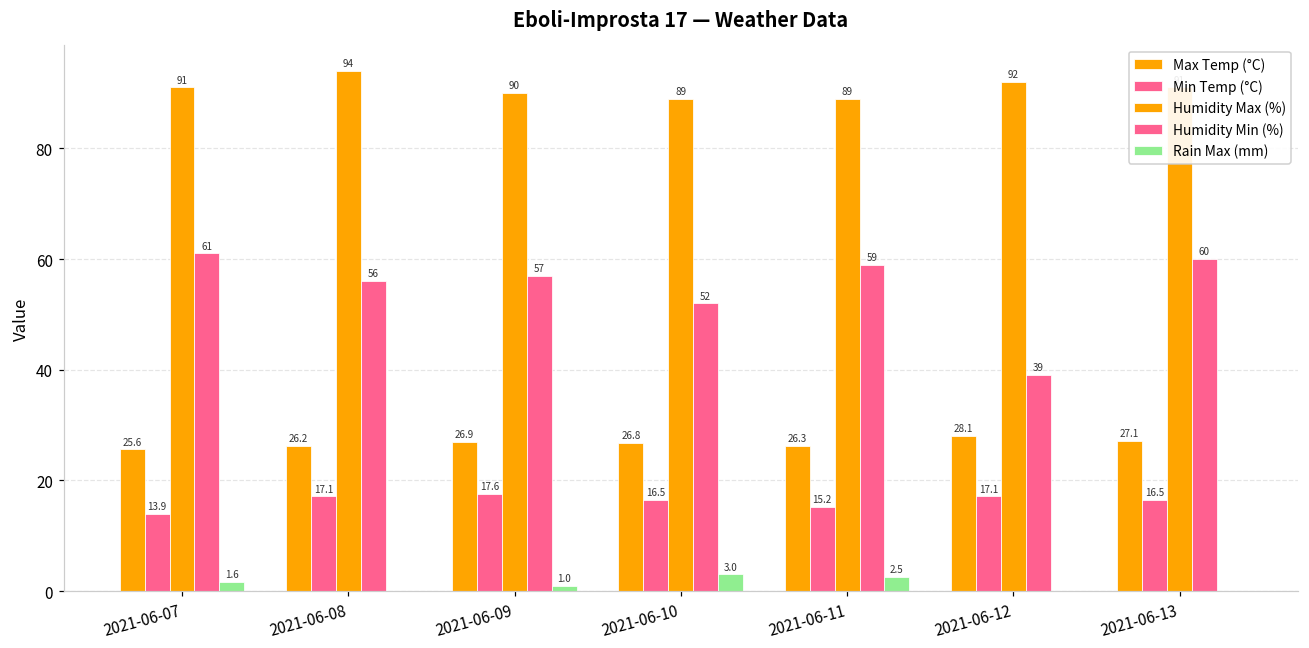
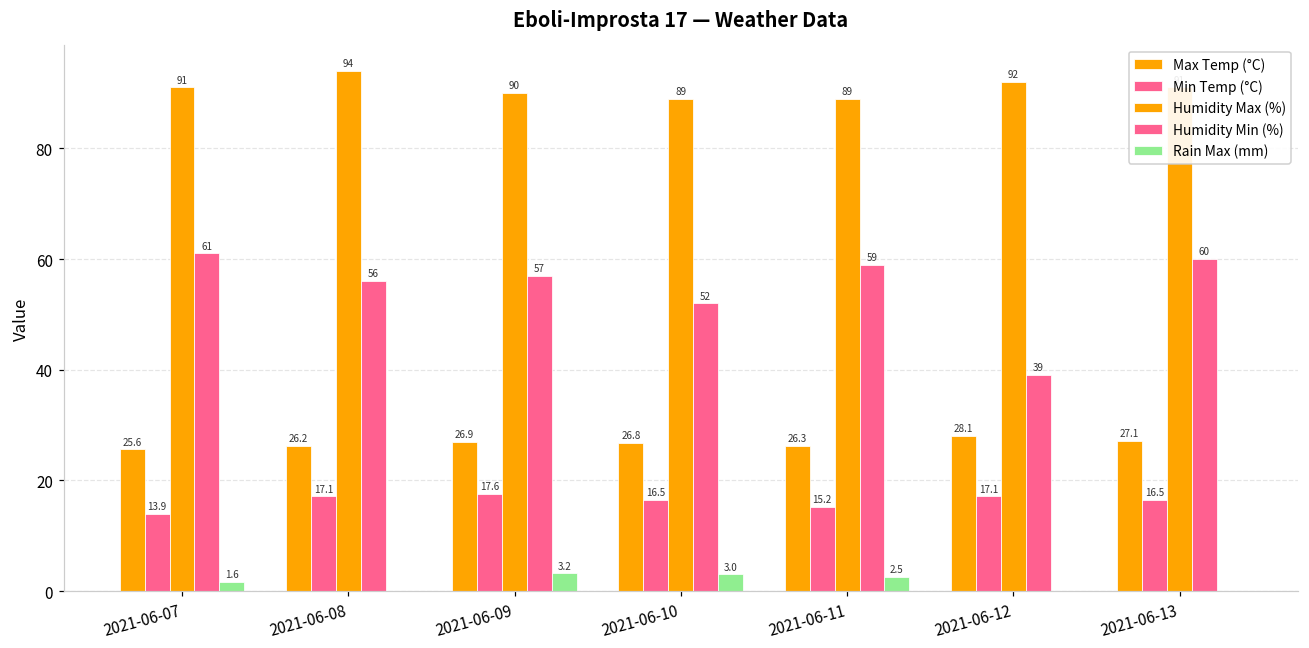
  {
    "Rain Max (mm)": {
      "2021-06-07": 1.6,
-     "2021-06-09": 1.0,
+     "2021-06-09": 3.2,
      "2021-06-10": 3.0,
      "2021-06-11": 2.5
    }
  }
